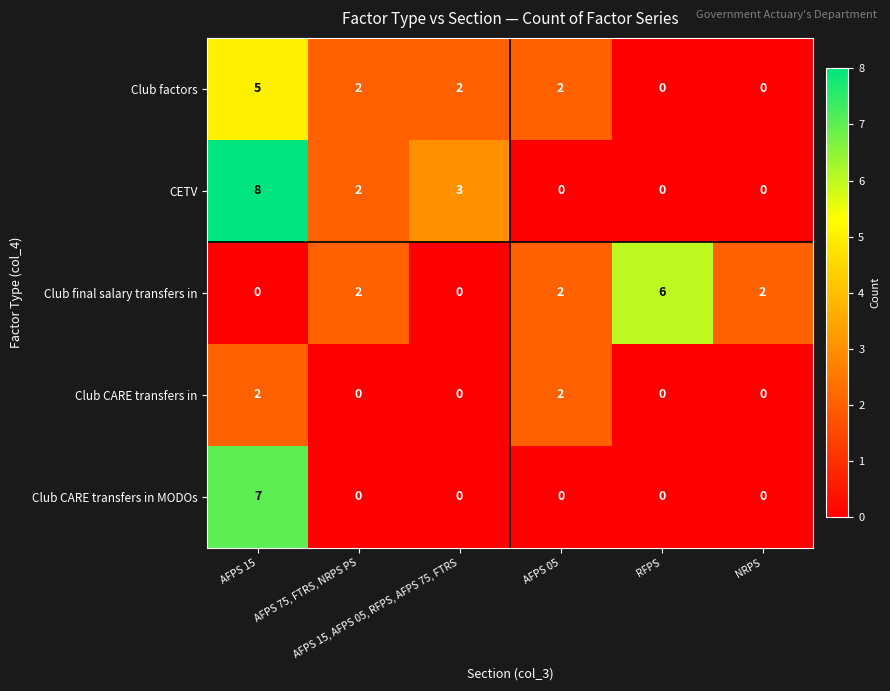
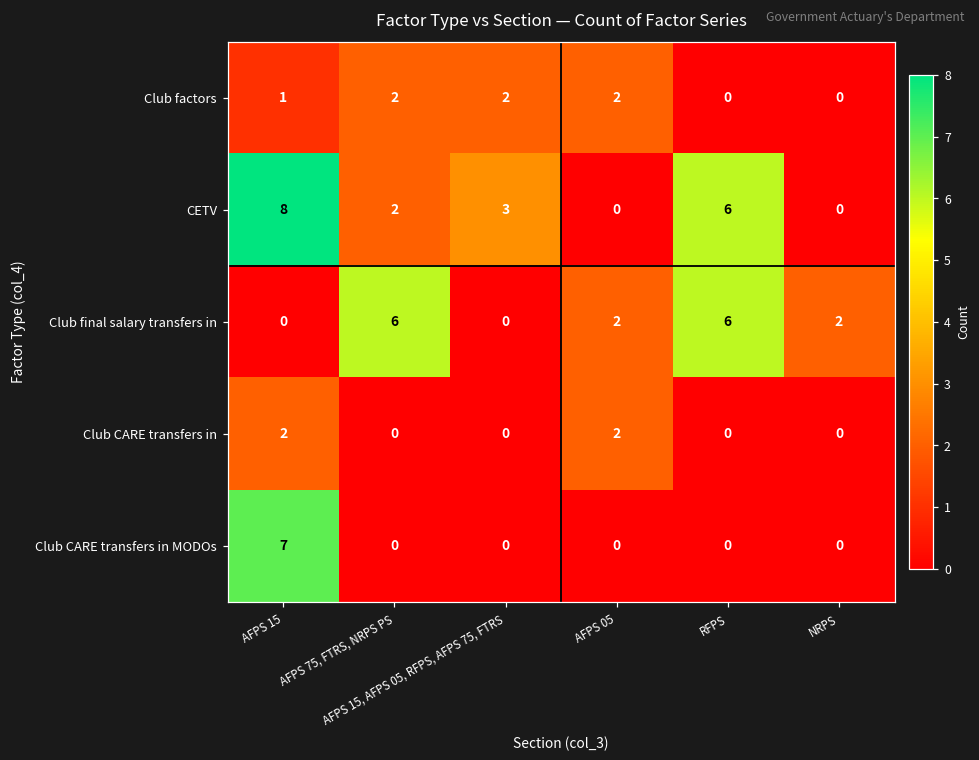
  {
    "Club factors": {
-     "AFPS 15": 5,
+     "AFPS 15": 1,
      "AFPS 75, FTRS, NRPS PS": 2,
      "AFPS 15, AFPS 05, RFPS, AFPS 75, FTRS": 2,
      "AFPS 05": 2,
      "RFPS": 0,
      "NRPS": 0
    },
    "CETV": {
      "AFPS 15": 8,
      "AFPS 75, FTRS, NRPS PS": 2,
      "AFPS 15, AFPS 05, RFPS, AFPS 75, FTRS": 3,
      "AFPS 05": 0,
-     "RFPS": 0,
+     "RFPS": 6,
      "NRPS": 0
    },
    "Club final salary transfers in": {
      "AFPS 15": 0,
-     "AFPS 75, FTRS, NRPS PS": 2,
+     "AFPS 75, FTRS, NRPS PS": 6,
      "AFPS 15, AFPS 05, RFPS, AFPS 75, FTRS": 0,
      "AFPS 05": 2,
      "RFPS": 6,
      "NRPS": 2
    },
    "Club CARE transfers in": {
      "AFPS 15": 2,
      "AFPS 75, FTRS, NRPS PS": 0,
      "AFPS 15, AFPS 05, RFPS, AFPS 75, FTRS": 0,
      "AFPS 05": 2,
      "RFPS": 0,
      "NRPS": 0
    },
    "Club CARE transfers in MODOs": {
      "AFPS 15": 7,
      "AFPS 75, FTRS, NRPS PS": 0,
      "AFPS 15, AFPS 05, RFPS, AFPS 75, FTRS": 0,
      "AFPS 05": 0,
      "RFPS": 0,
      "NRPS": 0
    }
  }
